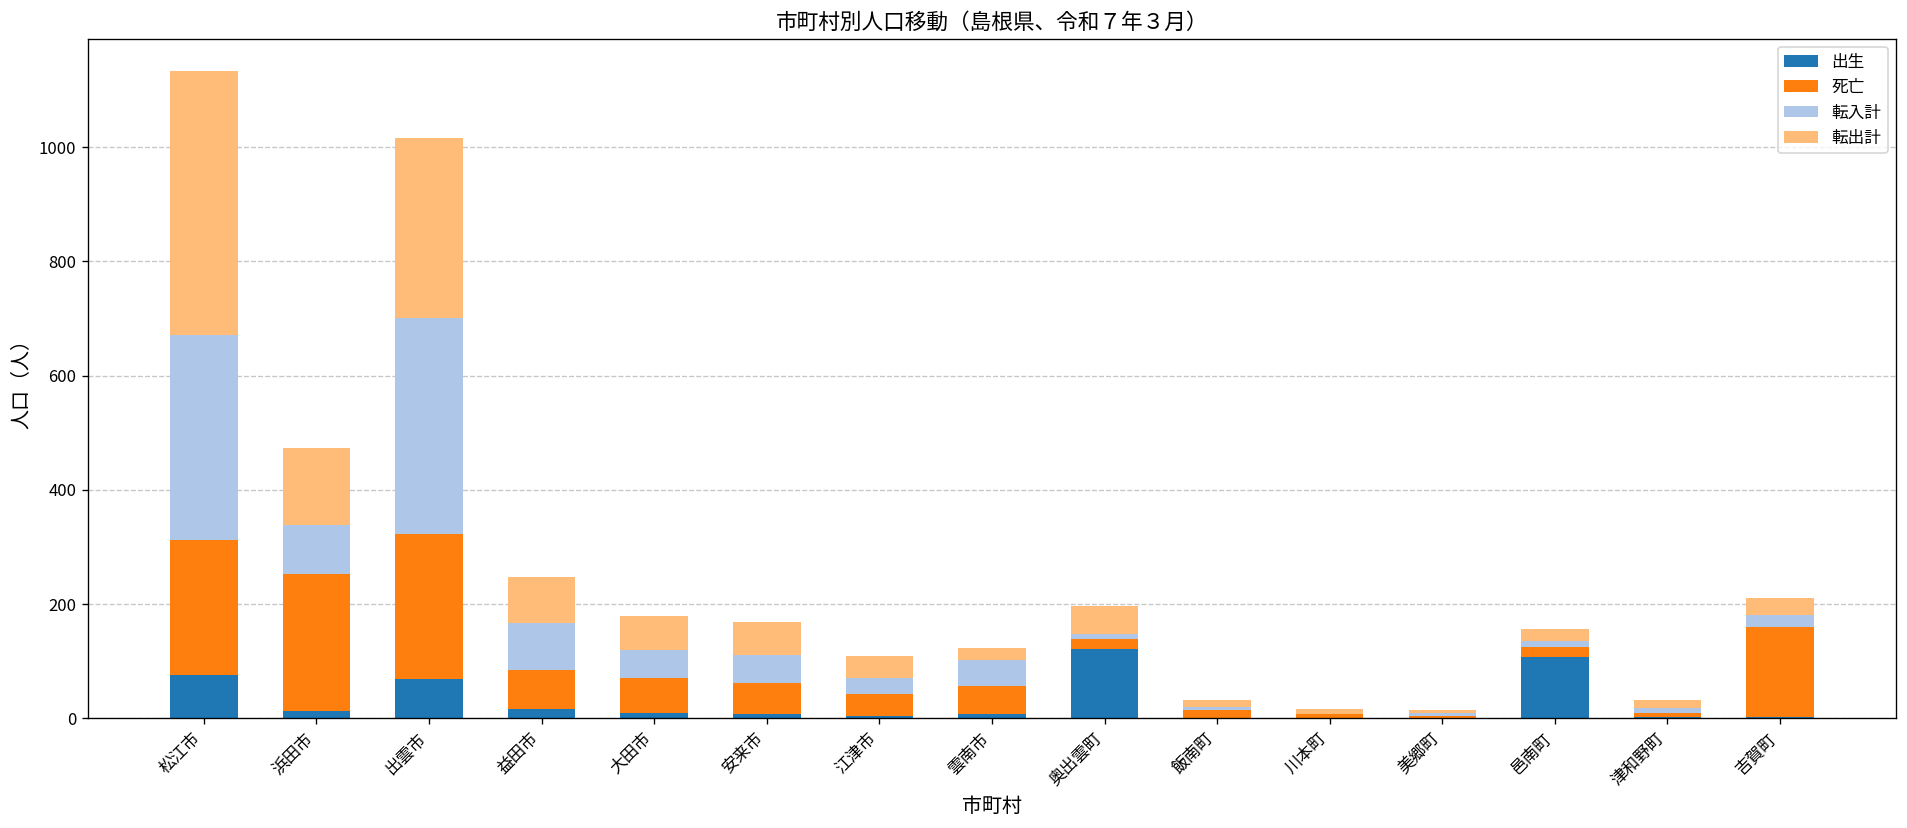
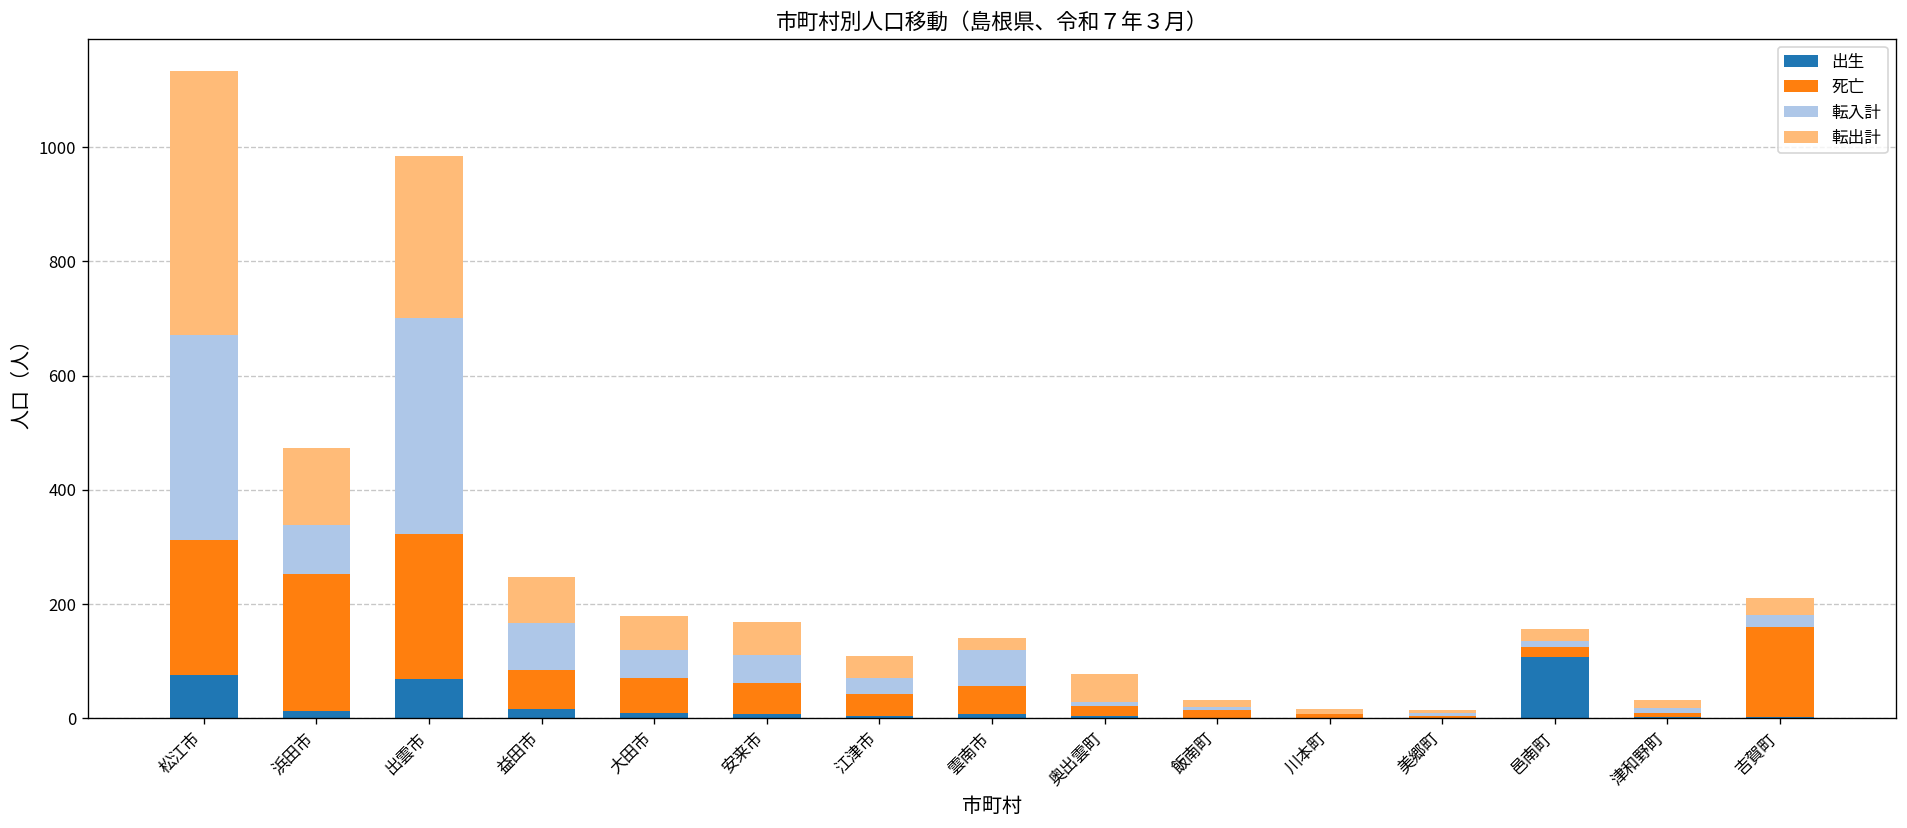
  {
    "出生": {
      "松江市": 80,
      "浜田市": 10,
      "出雲市": 70,
      "益田市": 20,
      "大田市": 10,
      "安来市": 10,
      "雲南市": 10,
-     "奥出雲町": 120,
+     "奥出雲町": 0,
      "飯南町": 0,
      "川本町": 0,
      "美郷町": 0,
      "邑南町": 110
    },
    "死亡": {
      "松江市": 240,
      "浜田市": 240,
      "出雲市": 260,
      "益田市": 70,
      "大田市": 60,
      "安来市": 50,
      "江津市": 40,
      "雲南市": 50,
      "奥出雲町": 20,
      "飯南町": 10,
      "川本町": 10,
      "邑南町": 20,
      "津和野町": 10,
      "吉賀町": 160
    },
    "転入計": {
      "松江市": 360,
      "浜田市": 90,
      "出雲市": 380,
      "益田市": 80,
      "大田市": 50,
      "安来市": 50,
      "江津市": 30,
-     "雲南市": 50,
+     "雲南市": 60,
      "奥出雲町": 10,
      "川本町": 0,
      "美郷町": 10,
      "邑南町": 10,
      "津和野町": 10,
      "吉賀町": 20
    },
    "転出計": {
      "松江市": 460,
      "浜田市": 140,
-     "出雲市": 320,
+     "出雲市": 280,
      "益田市": 80,
      "大田市": 60,
      "安来市": 60,
      "江津市": 40,
      "雲南市": 20,
      "奥出雲町": 50,
      "飯南町": 10,
      "川本町": 10,
      "邑南町": 20,
      "津和野町": 10,
      "吉賀町": 30
    }
  }
